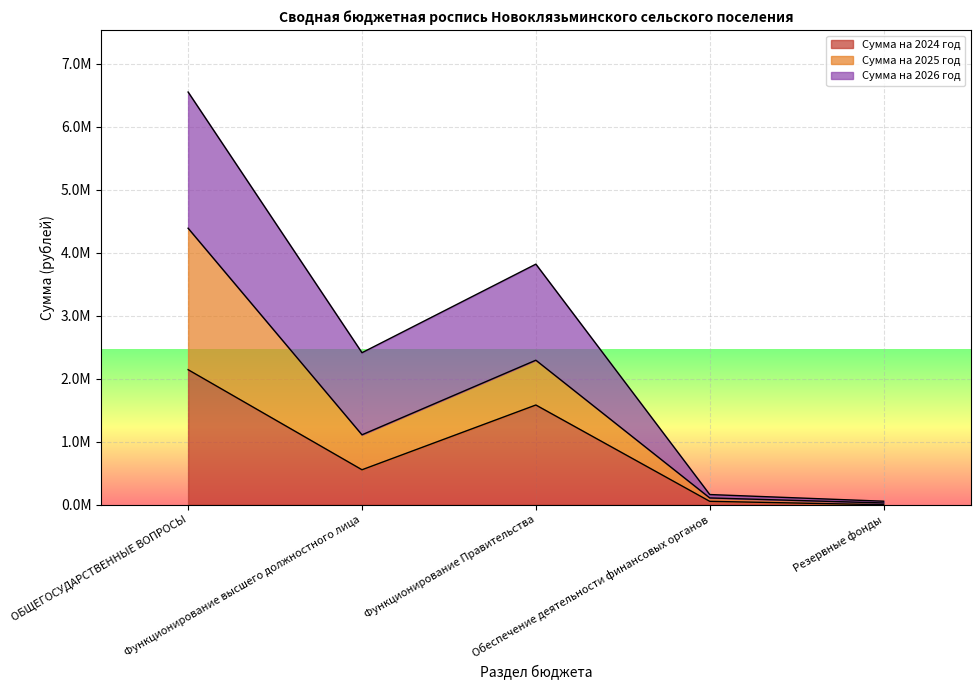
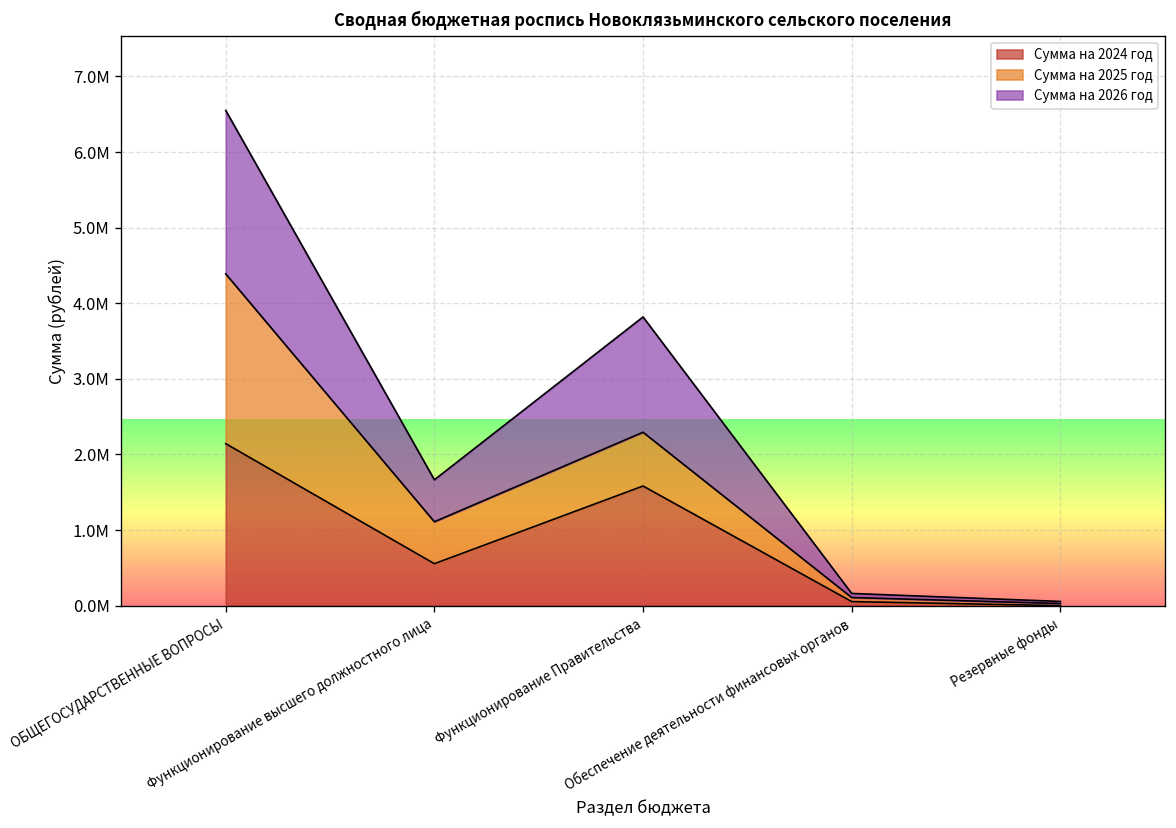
  {
    "Сумма на 2024 год": {
      "ОБЩЕГОСУДАРСТВЕННЫЕ ВОПРОСЫ": 2100000,
      "Функционирование высшего должностного лица": 600000,
      "Функционирование Правительства": 1600000,
      "Обеспечение деятельности финансовых органов": 100000
    },
    "Сумма на 2025 год": {
      "ОБЩЕГОСУДАРСТВЕННЫЕ ВОПРОСЫ": 2200000,
      "Функционирование высшего должностного лица": 600000,
      "Функционирование Правительства": 700000,
      "Обеспечение деятельности финансовых органов": 100000
    },
    "Сумма на 2026 год": {
      "ОБЩЕГОСУДАРСТВЕННЫЕ ВОПРОСЫ": 2200000,
-     "Функционирование высшего должностного лица": 1300000,
+     "Функционирование высшего должностного лица": 600000,
      "Функционирование Правительства": 1500000,
      "Обеспечение деятельности финансовых органов": 100000
    }
  }
